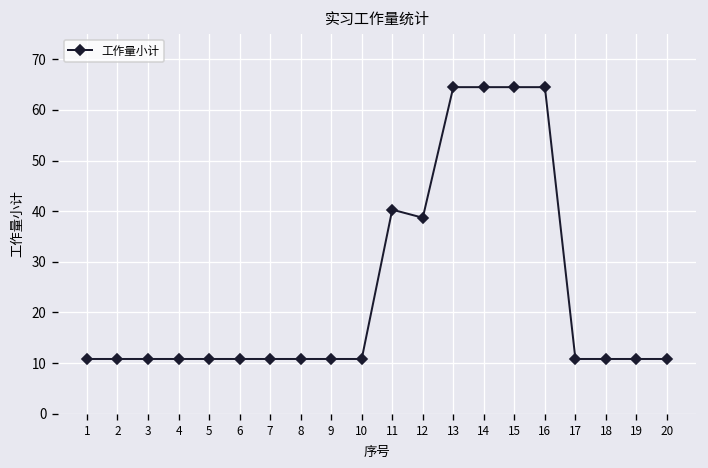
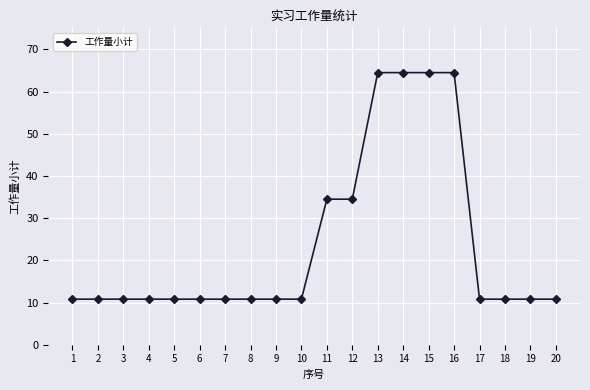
  {
    "1": 11,
    "2": 11,
    "3": 11,
    "4": 11,
    "5": 11,
    "6": 11,
    "7": 11,
    "8": 11,
    "9": 11,
    "10": 11,
-   "11": 40,
-   "12": 39,
+   "11": 35,
+   "12": 35,
    "13": 65,
    "14": 65,
    "15": 65,
    "16": 65,
    "17": 11,
    "18": 11,
    "19": 11,
    "20": 11
  }
